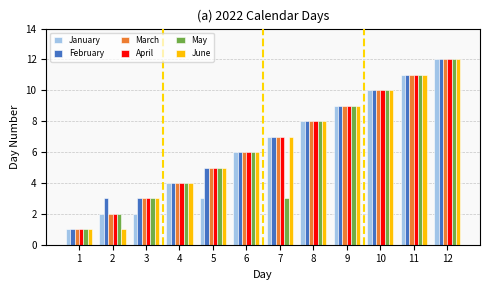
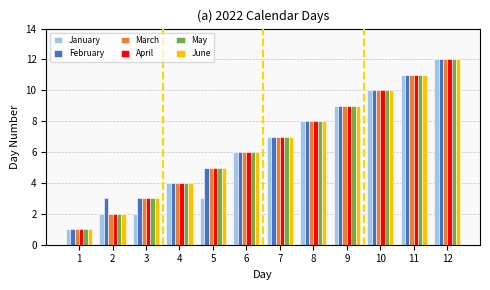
  {
    "January": {
      "1": 1,
      "2": 2,
      "3": 2,
      "4": 4,
      "5": 3,
      "6": 6,
      "7": 7,
      "8": 8,
      "9": 9,
      "10": 10,
      "11": 11,
      "12": 12
    },
    "February": {
      "1": 1,
      "2": 3,
      "3": 3,
      "4": 4,
      "5": 5,
      "6": 6,
      "7": 7,
      "8": 8,
      "9": 9,
      "10": 10,
      "11": 11,
      "12": 12
    },
    "March": {
      "1": 1,
      "2": 2,
      "3": 3,
      "4": 4,
      "5": 5,
      "6": 6,
      "7": 7,
      "8": 8,
      "9": 9,
      "10": 10,
      "11": 11,
      "12": 12
    },
    "April": {
      "1": 1,
      "2": 2,
      "3": 3,
      "4": 4,
      "5": 5,
      "6": 6,
      "7": 7,
      "8": 8,
      "9": 9,
      "10": 10,
      "11": 11,
      "12": 12
    },
    "May": {
      "1": 1,
      "2": 2,
      "3": 3,
      "4": 4,
      "5": 5,
      "6": 6,
-     "7": 3,
+     "7": 7,
      "8": 8,
      "9": 9,
      "10": 10,
      "11": 11,
      "12": 12
    },
    "June": {
      "1": 1,
-     "2": 1,
+     "2": 2,
      "3": 3,
      "4": 4,
      "5": 5,
      "6": 6,
      "7": 7,
      "8": 8,
      "9": 9,
      "10": 10,
      "11": 11,
      "12": 12
    }
  }
